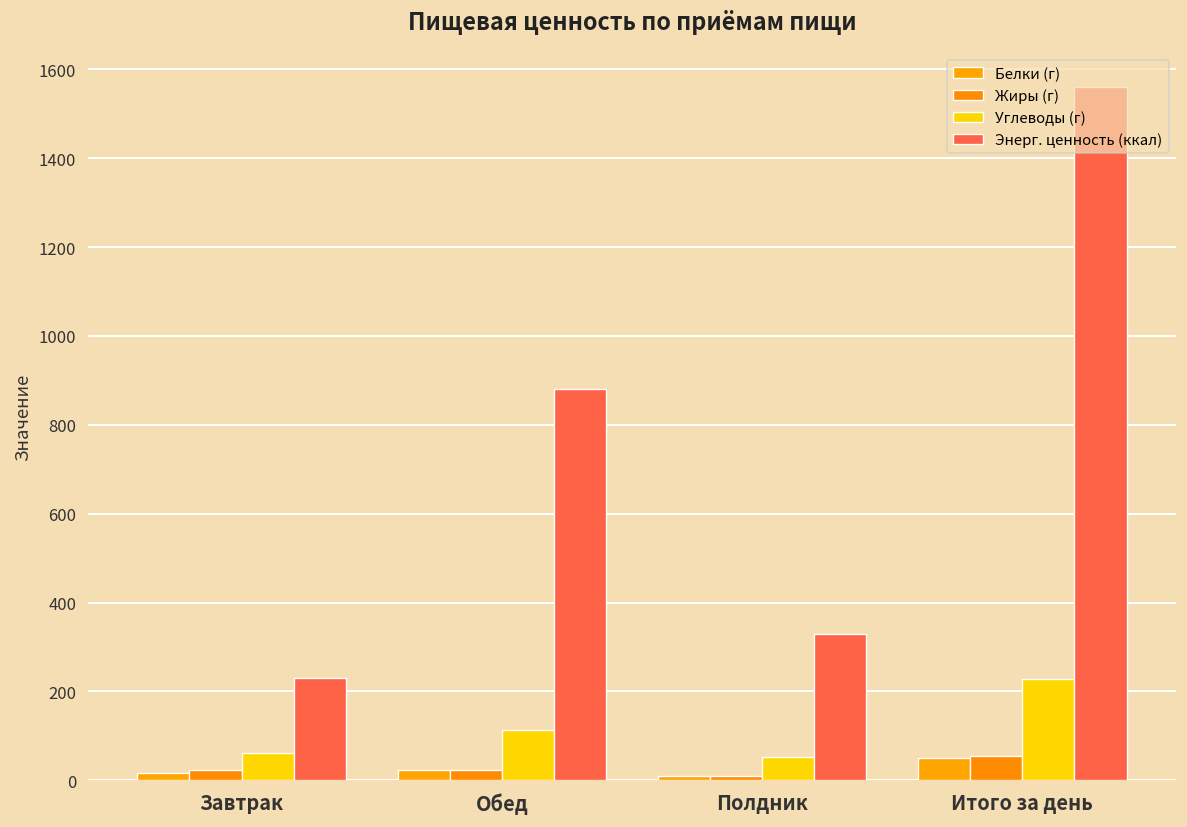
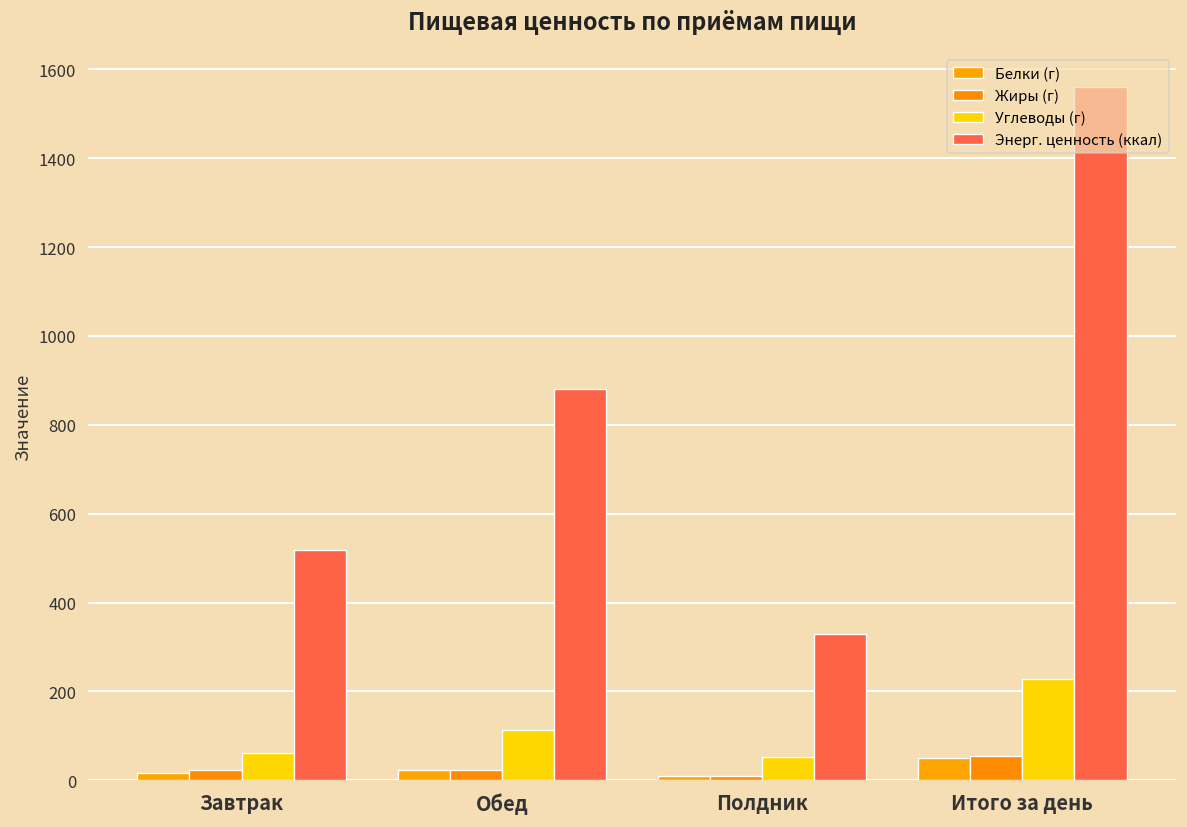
  {
    "Энерг. ценность (ккал)": {
-     "Завтрак": 230,
+     "Завтрак": 520,
      "Обед": 880,
      "Полдник": 330
    }
  }
